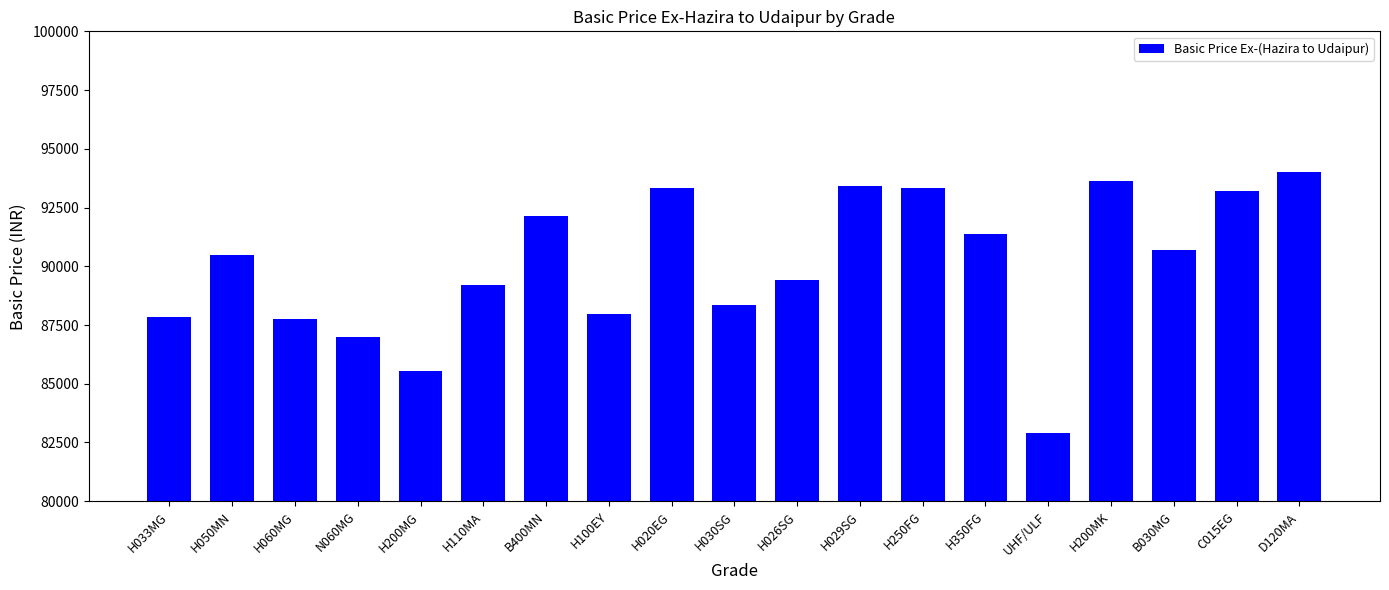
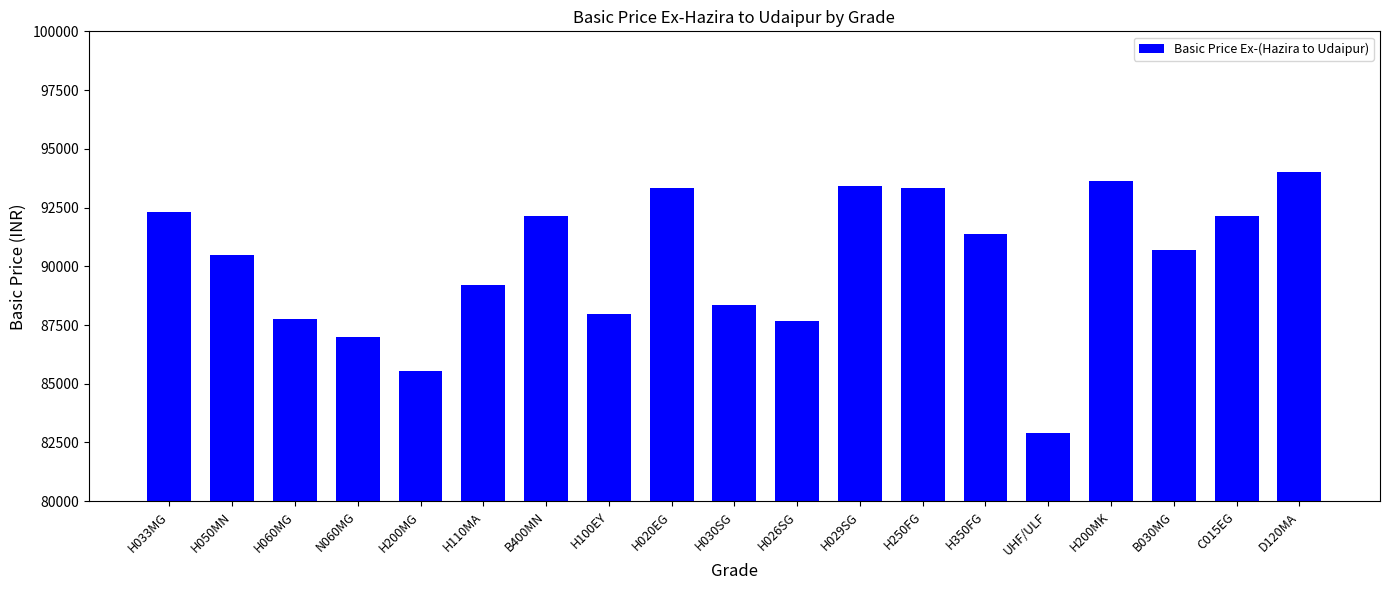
  {
-   "H033MG": 87800,
+   "H033MG": 92300,
    "H050MN": 90500,
    "H060MG": 87800,
    "N060MG": 87000,
    "H200MG": 85500,
    "H110MA": 89200,
    "B400MN": 92200,
    "H100EY": 88000,
    "H020EG": 93300,
    "H030SG": 88300,
-   "H026SG": 89400,
+   "H026SG": 87700,
    "H029SG": 93400,
    "H250FG": 93300,
    "H350FG": 91400,
    "UHF/ULF": 82900,
    "H200MK": 93600,
    "B030MG": 90700,
-   "C015EG": 93200,
+   "C015EG": 92200,
    "D120MA": 94000
  }
